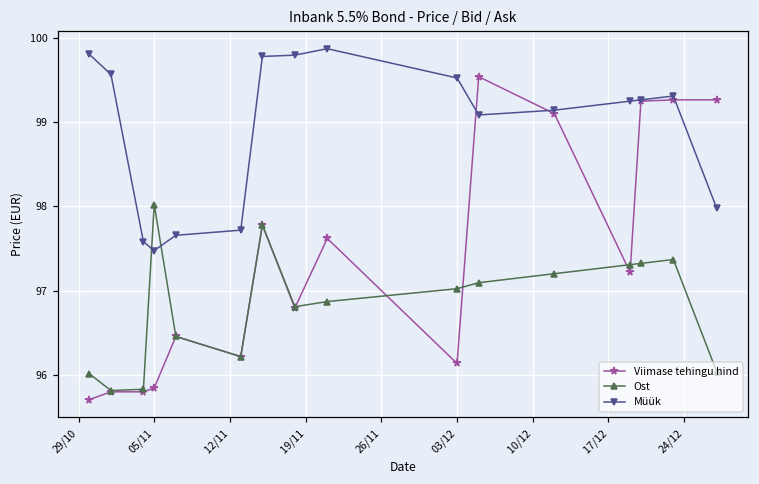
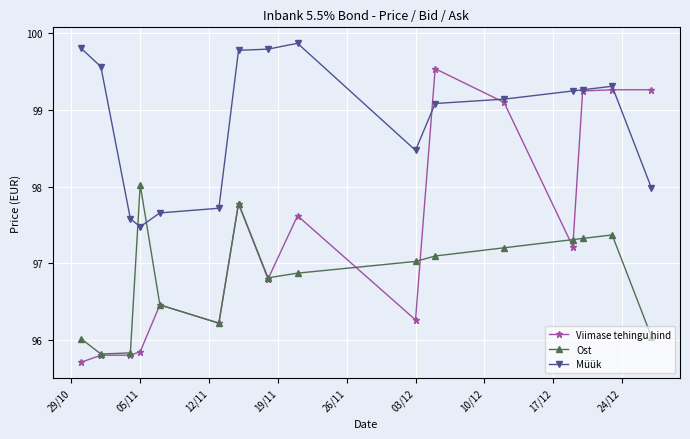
  {
    "Viimase tehingu hind": {
      "05/11": 95.8,
-     "03/12": 96.1
+     "03/12": 96.3
    },
    "Ost": {
      "05/11": 98.0,
      "03/12": 97.0
    },
    "Müük": {
      "05/11": 97.5,
-     "03/12": 99.5
+     "03/12": 98.5
    }
  }
